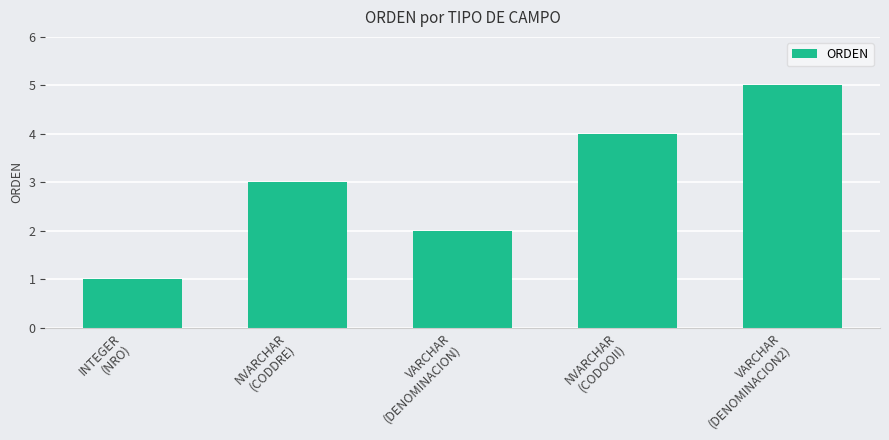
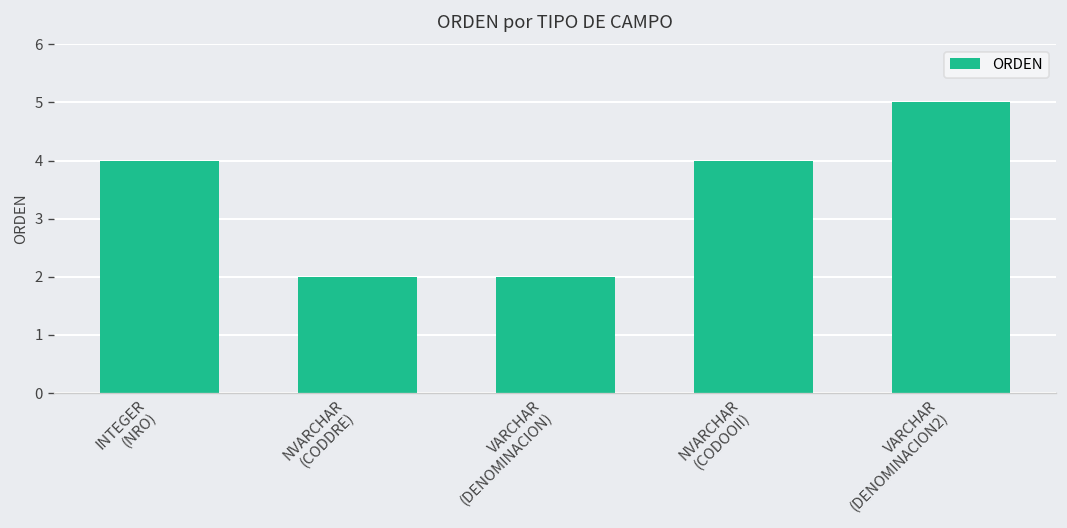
  {
-   "INTEGER (NRO)": 1,
-   "NVARCHAR (CODDRE)": 3,
+   "INTEGER (NRO)": 4,
+   "NVARCHAR (CODDRE)": 2,
    "VARCHAR (DENOMINACION)": 2,
    "NVARCHAR (CODOOII)": 4,
    "VARCHAR (DENOMINACION2)": 5
  }
